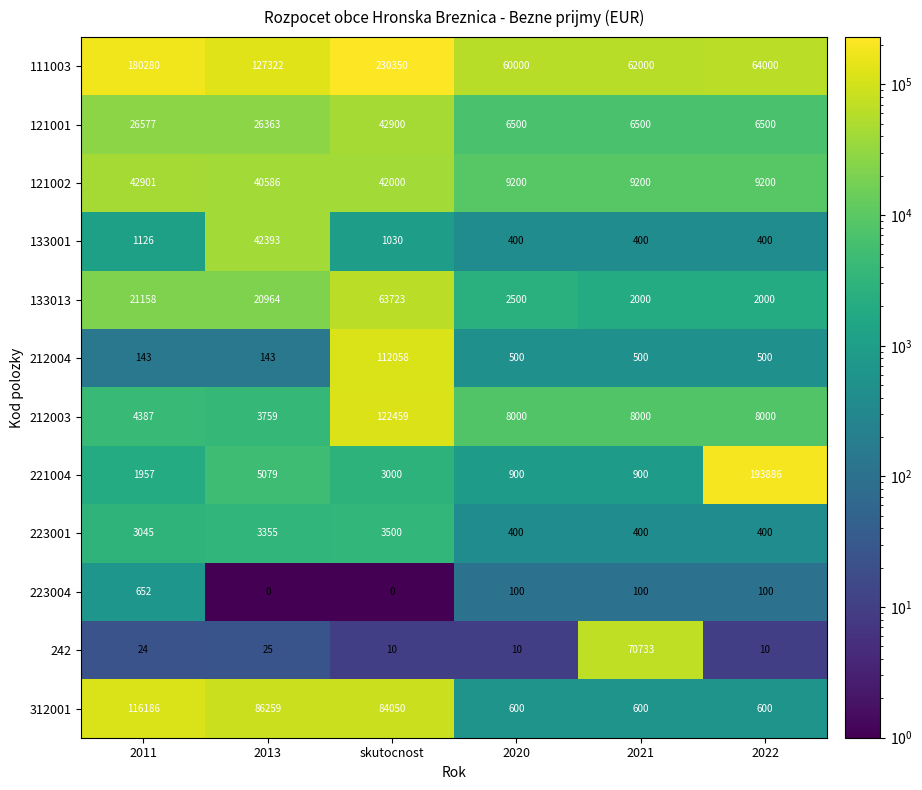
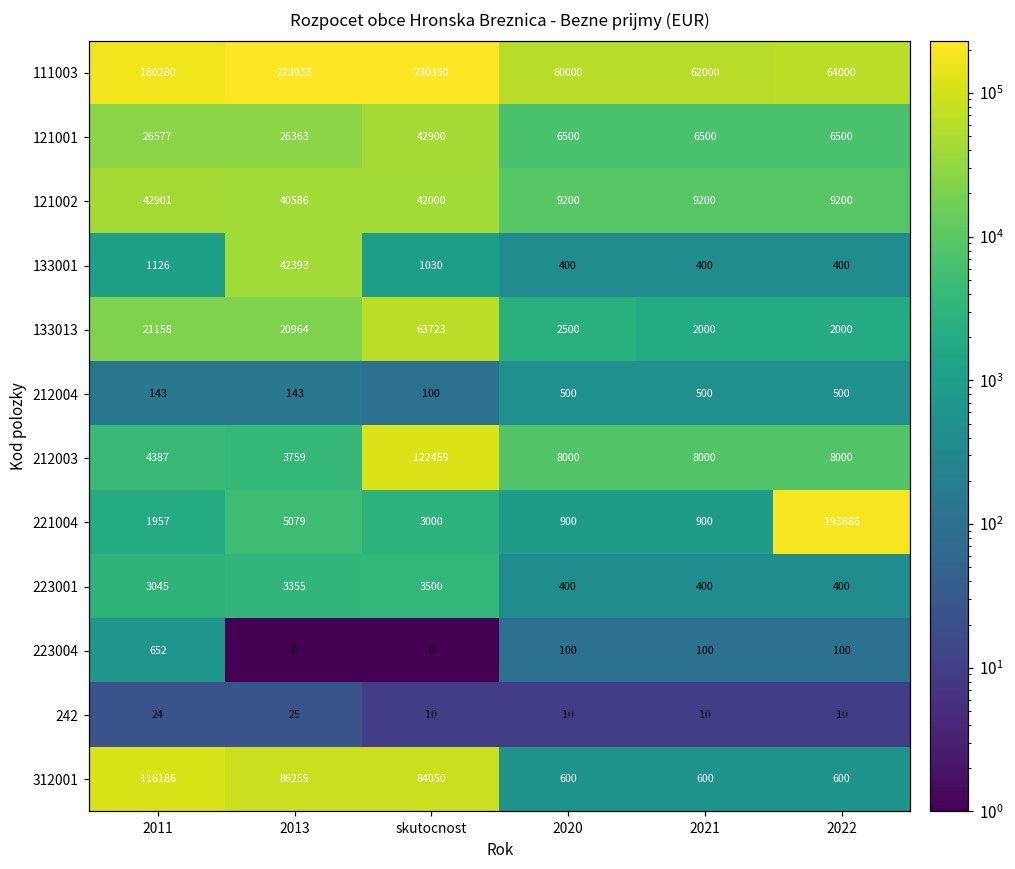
  {
    "111003": {
      "2011": 180280,
-     "2013": 127322,
+     "2013": 223933,
      "skutocnost": 230350,
      "2020": 60000,
      "2021": 62000,
      "2022": 64000
    },
    "121001": {
      "2011": 26577,
      "2013": 26363,
      "skutocnost": 42900,
      "2020": 6500,
      "2021": 6500,
      "2022": 6500
    },
    "121002": {
      "2011": 42901,
      "2013": 40586,
      "skutocnost": 42000,
      "2020": 9200,
      "2021": 9200,
      "2022": 9200
    },
    "133001": {
      "2011": 1126,
      "2013": 42393,
      "skutocnost": 1030,
      "2020": 400,
      "2021": 400,
      "2022": 400
    },
    "133013": {
      "2011": 21158,
      "2013": 20964,
      "skutocnost": 63723,
      "2020": 2500,
      "2021": 2000,
      "2022": 2000
    },
    "212004": {
      "2011": 143,
      "2013": 143,
-     "skutocnost": 112058,
+     "skutocnost": 100,
      "2020": 500,
      "2021": 500,
      "2022": 500
    },
    "212003": {
      "2011": 4387,
      "2013": 3759,
      "skutocnost": 122459,
      "2020": 8000,
      "2021": 8000,
      "2022": 8000
    },
    "221004": {
      "2011": 1957,
      "2013": 5079,
      "skutocnost": 3000,
      "2020": 900,
      "2021": 900,
      "2022": 193886
    },
    "223001": {
      "2011": 3045,
      "2013": 3355,
      "skutocnost": 3500,
      "2020": 400,
      "2021": 400,
      "2022": 400
    },
    "223004": {
      "2011": 652,
      "2013": 0,
      "skutocnost": 0,
      "2020": 100,
      "2021": 100,
      "2022": 100
    },
    "242": {
      "2011": 24,
      "2013": 25,
      "skutocnost": 10,
      "2020": 10,
-     "2021": 70733,
+     "2021": 10,
      "2022": 10
    },
    "312001": {
      "2011": 116186,
      "2013": 86259,
      "skutocnost": 84050,
      "2020": 600,
      "2021": 600,
      "2022": 600
    }
  }
